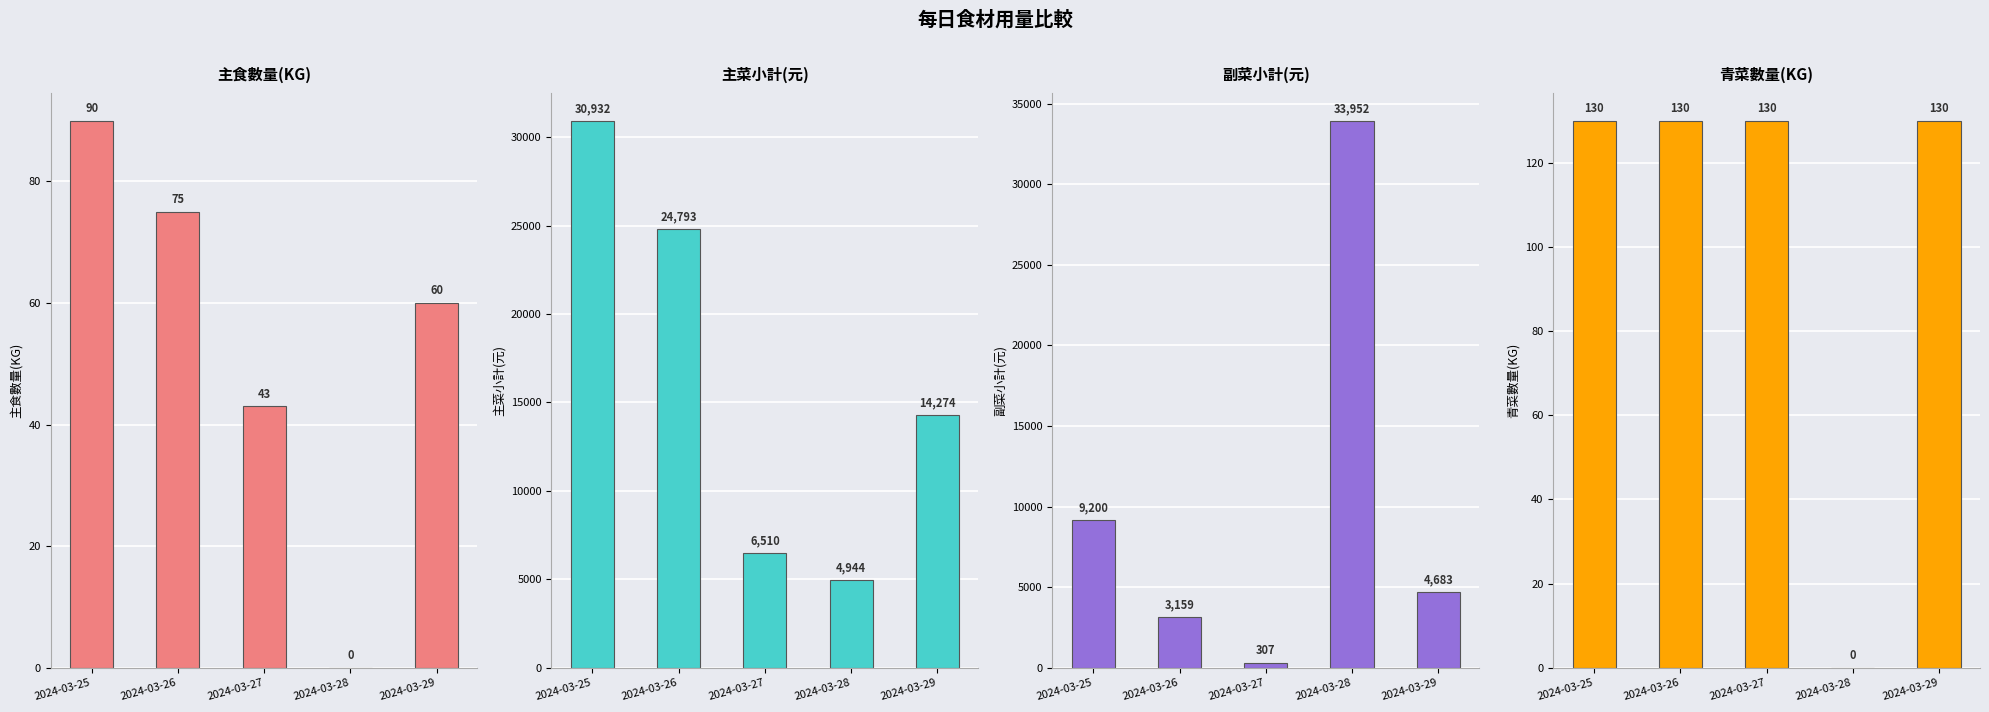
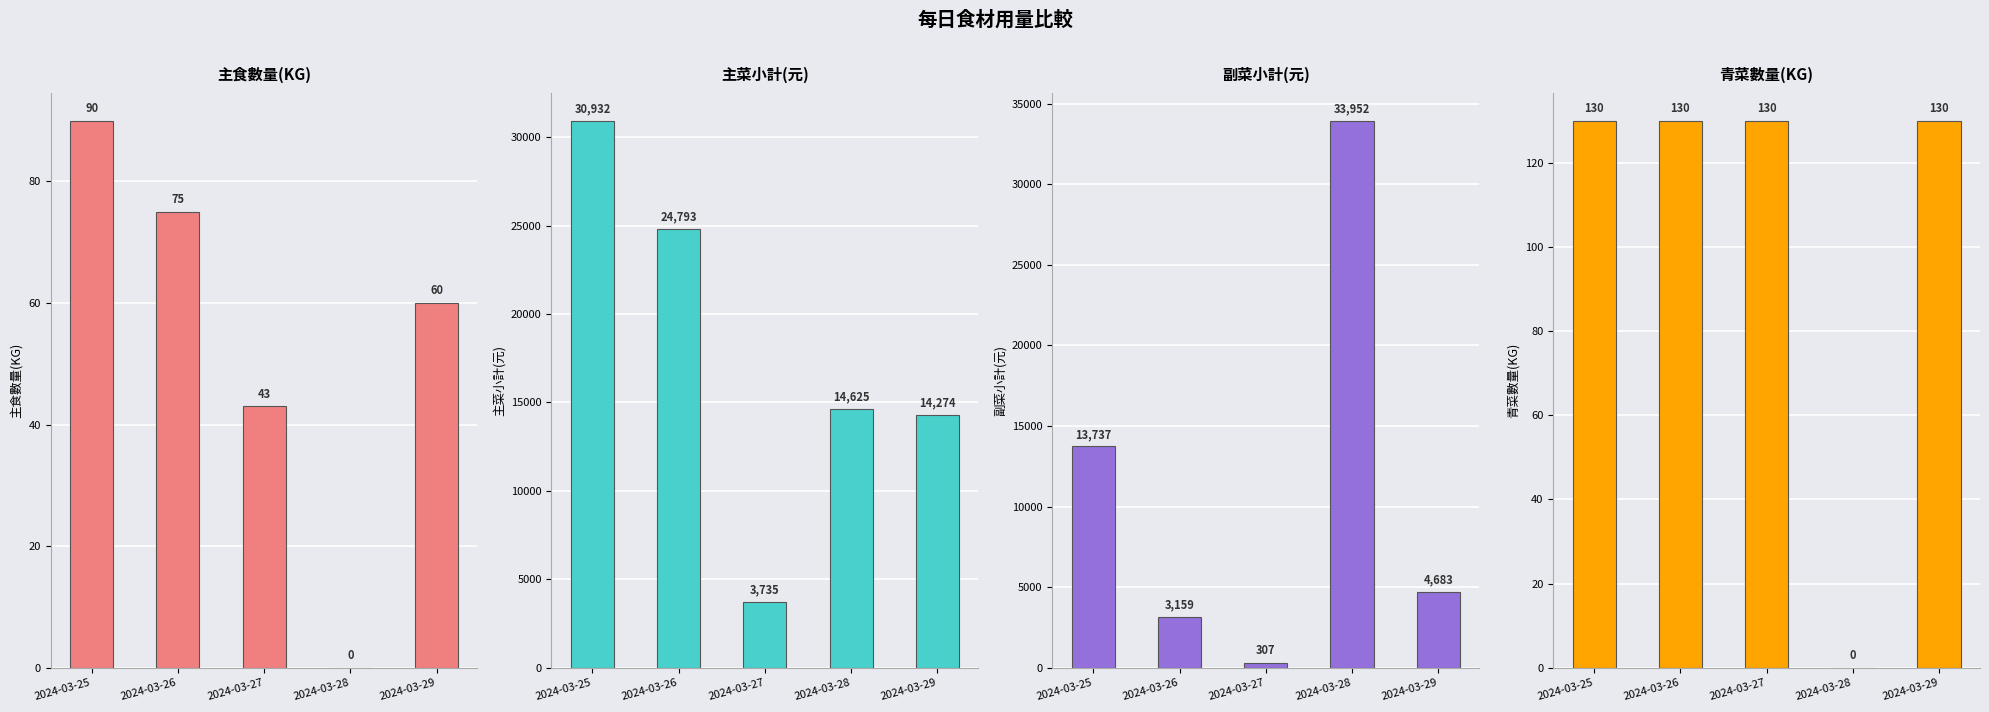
  {
    "主食數量(KG)": {
      "2024-03-25": "90",
      "2024-03-26": "75",
      "2024-03-27": "43",
      "2024-03-28": "0",
      "2024-03-29": "60"
    },
    "主菜小計(元)": {
      "2024-03-25": "30,932",
      "2024-03-26": "24,793",
-     "2024-03-27": "6,510",
-     "2024-03-28": "4,944",
+     "2024-03-27": "3,735",
+     "2024-03-28": "14,625",
      "2024-03-29": "14,274"
    },
    "副菜小計(元)": {
-     "2024-03-25": "9,200",
+     "2024-03-25": "13,737",
      "2024-03-26": "3,159",
      "2024-03-27": "307",
      "2024-03-28": "33,952",
      "2024-03-29": "4,683"
    },
    "青菜數量(KG)": {
      "2024-03-25": "130",
      "2024-03-26": "130",
      "2024-03-27": "130",
      "2024-03-28": "0",
      "2024-03-29": "130"
    }
  }
